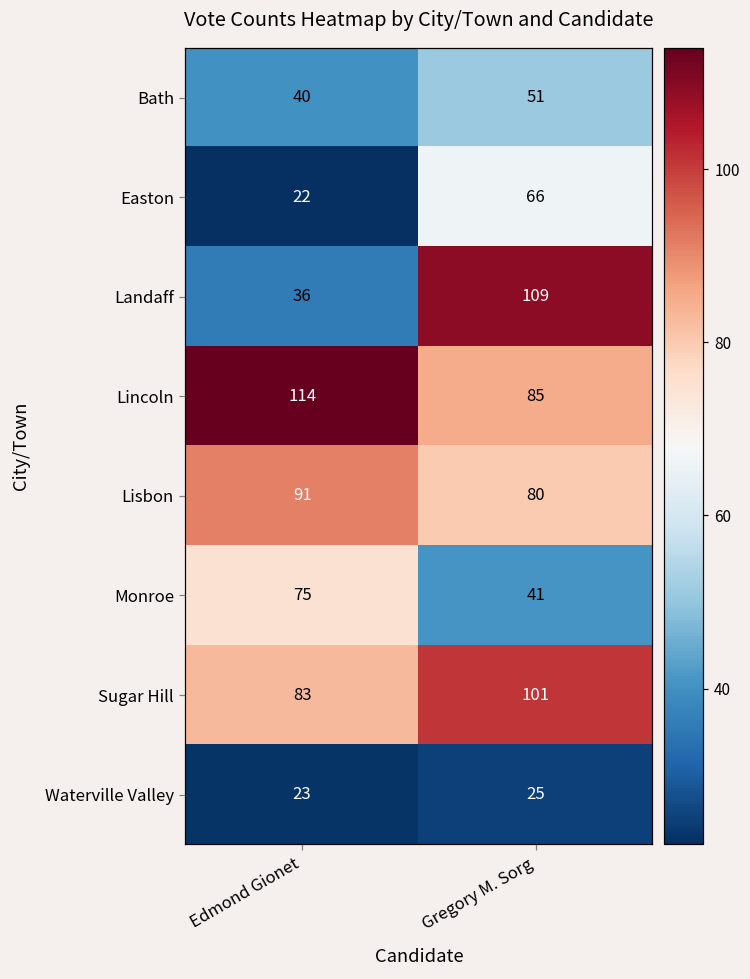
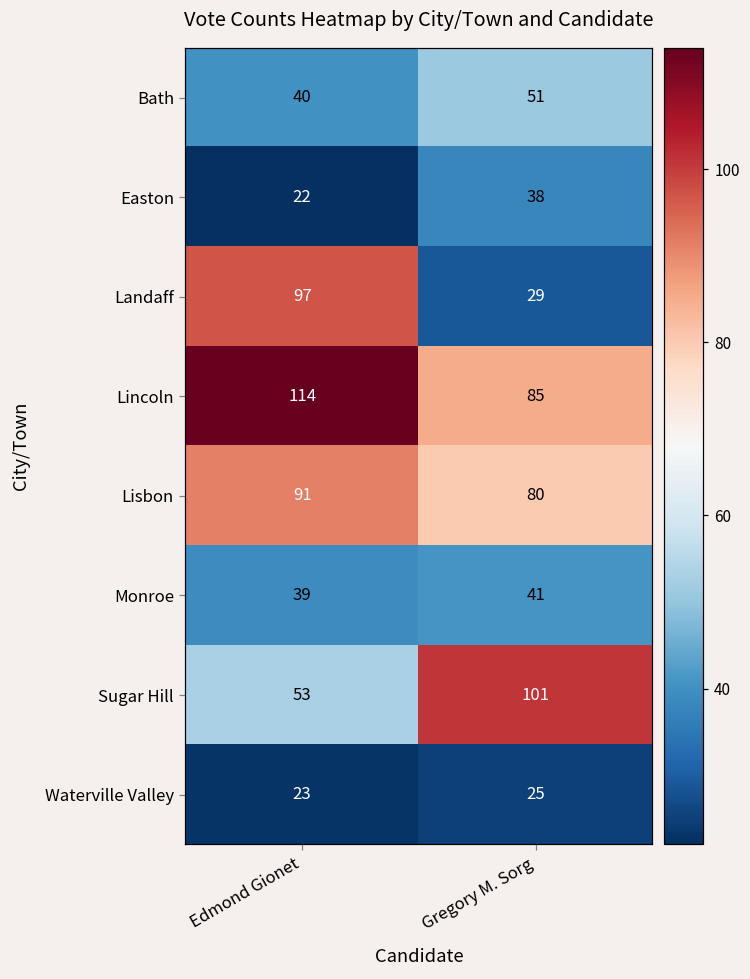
  {
    "Bath": {
      "Edmond Gionet": 40,
      "Gregory M. Sorg": 51
    },
    "Easton": {
      "Edmond Gionet": 22,
-     "Gregory M. Sorg": 66
+     "Gregory M. Sorg": 38
    },
    "Landaff": {
-     "Edmond Gionet": 36,
-     "Gregory M. Sorg": 109
+     "Edmond Gionet": 97,
+     "Gregory M. Sorg": 29
    },
    "Lincoln": {
      "Edmond Gionet": 114,
      "Gregory M. Sorg": 85
    },
    "Lisbon": {
      "Edmond Gionet": 91,
      "Gregory M. Sorg": 80
    },
    "Monroe": {
-     "Edmond Gionet": 75,
+     "Edmond Gionet": 39,
      "Gregory M. Sorg": 41
    },
    "Sugar Hill": {
-     "Edmond Gionet": 83,
+     "Edmond Gionet": 53,
      "Gregory M. Sorg": 101
    },
    "Waterville Valley": {
      "Edmond Gionet": 23,
      "Gregory M. Sorg": 25
    }
  }
